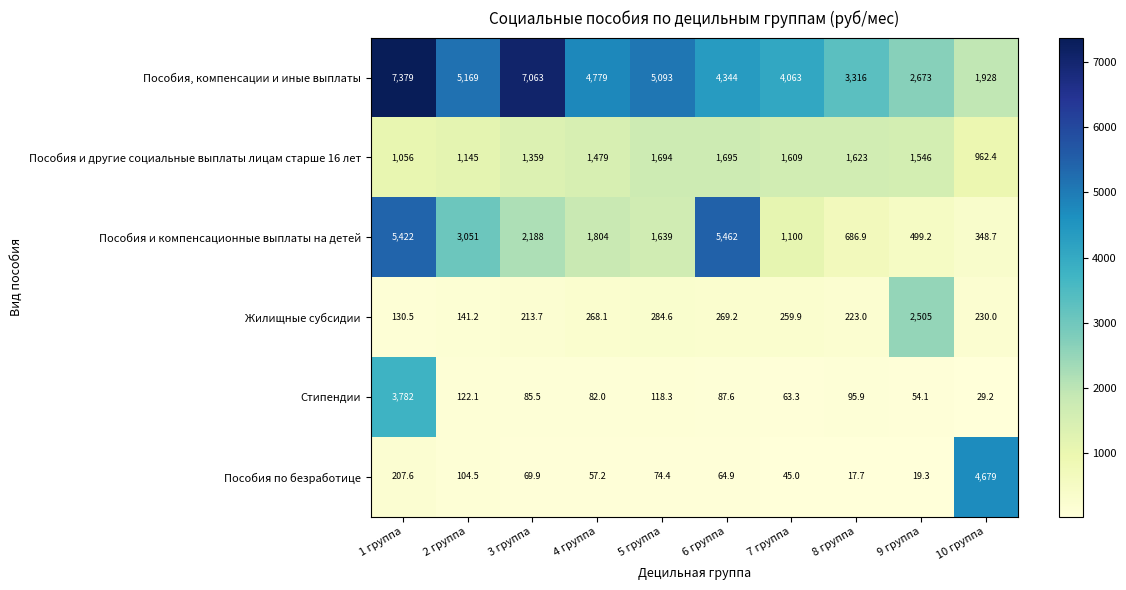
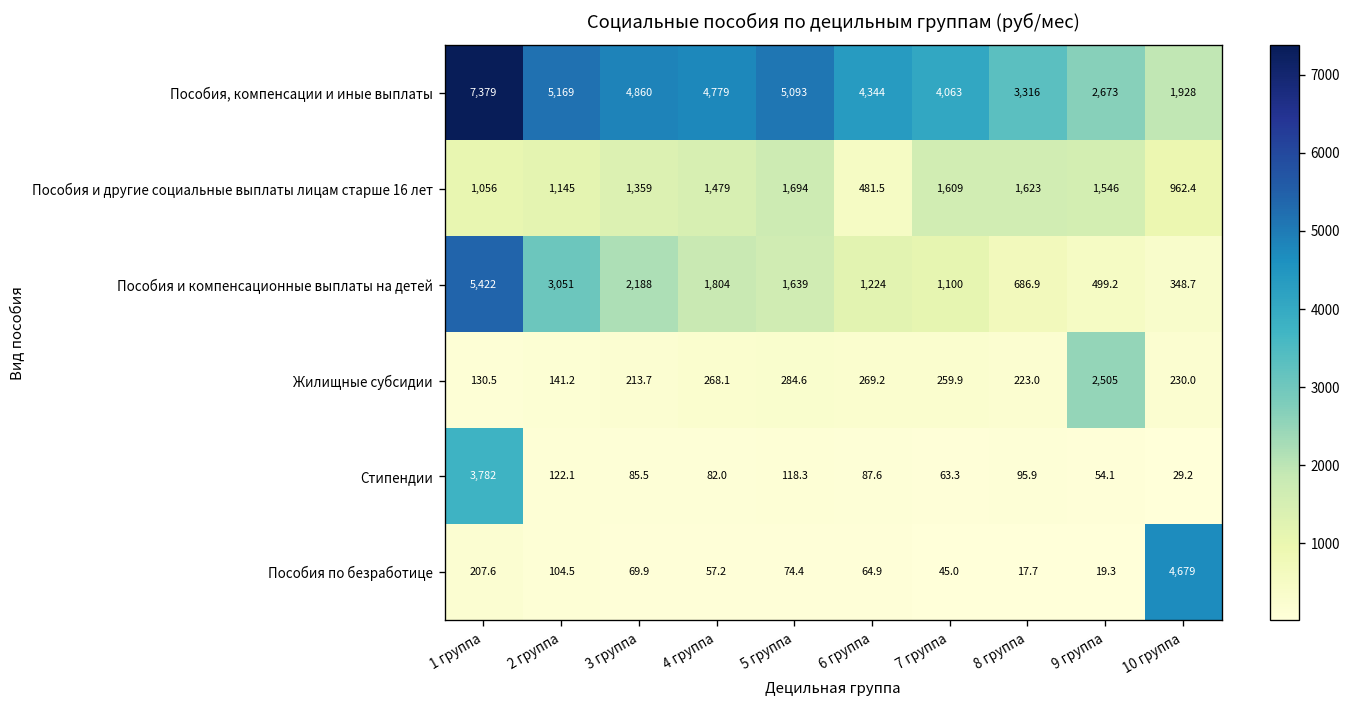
  {
    "Пособия, компенсации и иные выплаты": {
      "1 группа": "7,379",
      "2 группа": "5,169",
-     "3 группа": "7,063",
+     "3 группа": "4,860",
      "4 группа": "4,779",
      "5 группа": "5,093",
      "6 группа": "4,344",
      "7 группа": "4,063",
      "8 группа": "3,316",
      "9 группа": "2,673",
      "10 группа": "1,928"
    },
    "Пособия и другие социальные выплаты лицам старше 16 лет": {
      "1 группа": "1,056",
      "2 группа": "1,145",
      "3 группа": "1,359",
      "4 группа": "1,479",
      "5 группа": "1,694",
-     "6 группа": "1,695",
+     "6 группа": "481.5",
      "7 группа": "1,609",
      "8 группа": "1,623",
      "9 группа": "1,546",
      "10 группа": "962.4"
    },
    "Пособия и компенсационные выплаты на детей": {
      "1 группа": "5,422",
      "2 группа": "3,051",
      "3 группа": "2,188",
      "4 группа": "1,804",
      "5 группа": "1,639",
-     "6 группа": "5,462",
+     "6 группа": "1,224",
      "7 группа": "1,100",
      "8 группа": "686.9",
      "9 группа": "499.2",
      "10 группа": "348.7"
    },
    "Жилищные субсидии": {
      "1 группа": "130.5",
      "2 группа": "141.2",
      "3 группа": "213.7",
      "4 группа": "268.1",
      "5 группа": "284.6",
      "6 группа": "269.2",
      "7 группа": "259.9",
      "8 группа": "223.0",
      "9 группа": "2,505",
      "10 группа": "230.0"
    },
    "Стипендии": {
      "1 группа": "3,782",
      "2 группа": "122.1",
      "3 группа": "85.5",
      "4 группа": "82.0",
      "5 группа": "118.3",
      "6 группа": "87.6",
      "7 группа": "63.3",
      "8 группа": "95.9",
      "9 группа": "54.1",
      "10 группа": "29.2"
    },
    "Пособия по безработице": {
      "1 группа": "207.6",
      "2 группа": "104.5",
      "3 группа": "69.9",
      "4 группа": "57.2",
      "5 группа": "74.4",
      "6 группа": "64.9",
      "7 группа": "45.0",
      "8 группа": "17.7",
      "9 группа": "19.3",
      "10 группа": "4,679"
    }
  }
